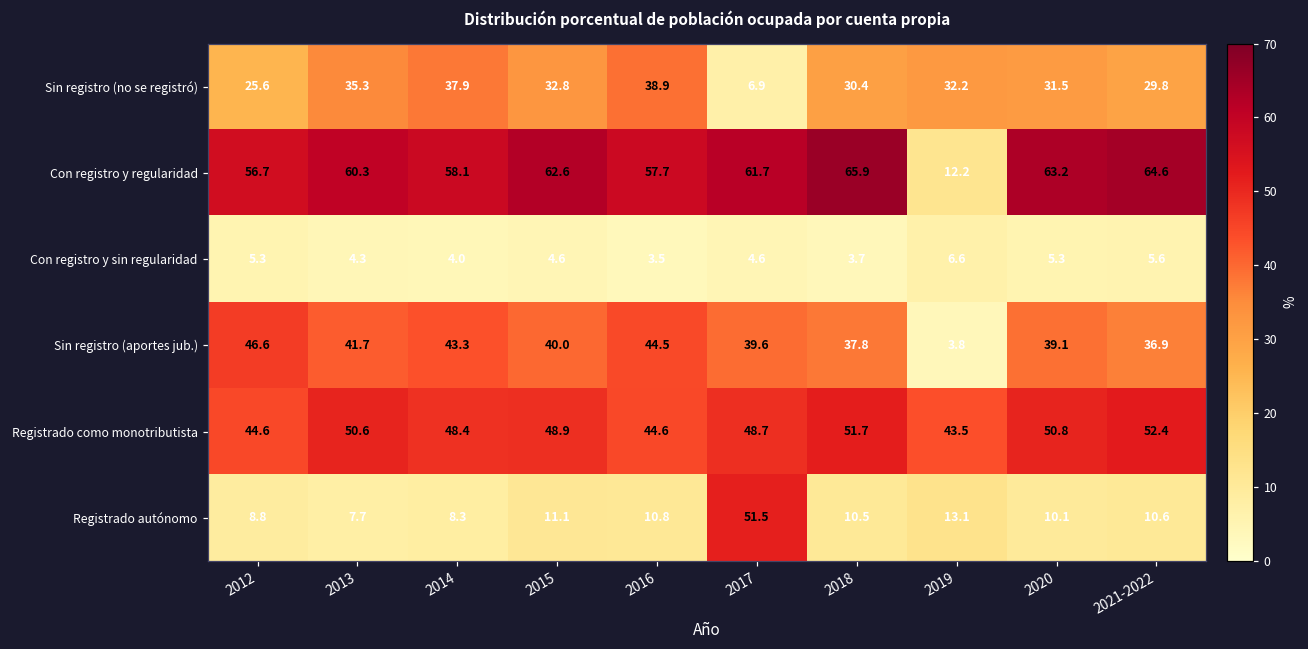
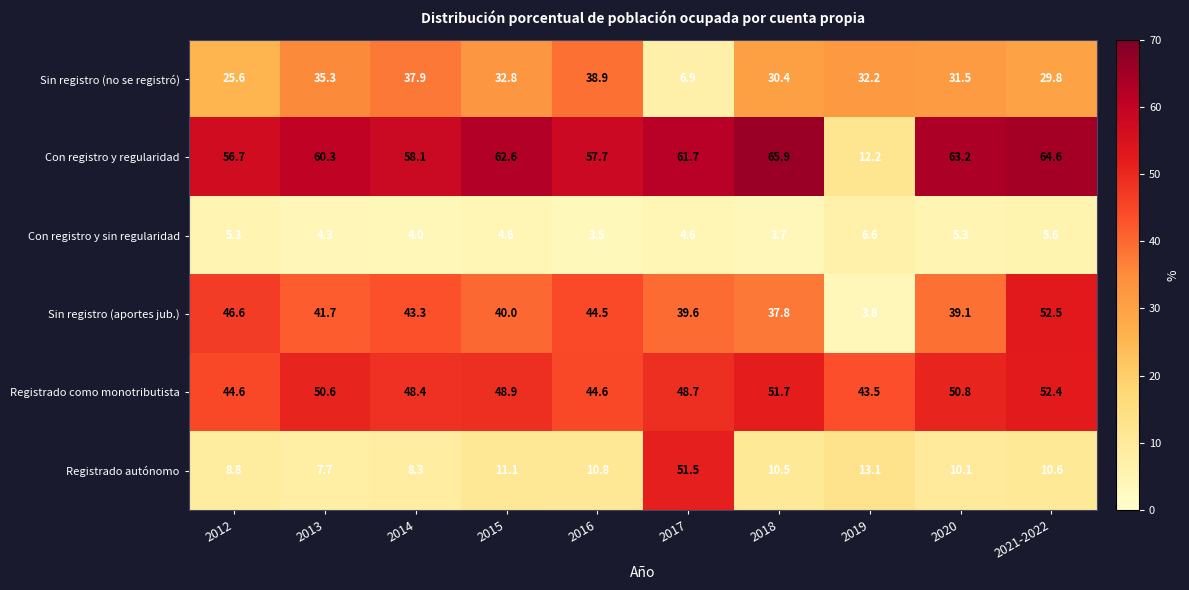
  {
    "Sin registro (no se registró)": {
      "2012": 25.6,
      "2013": 35.3,
      "2014": 37.9,
      "2015": 32.8,
      "2016": 38.9,
      "2017": 6.9,
      "2018": 30.4,
      "2019": 32.2,
      "2020": 31.5,
      "2021-2022": 29.8
    },
    "Con registro y regularidad": {
      "2012": 56.7,
      "2013": 60.3,
      "2014": 58.1,
      "2015": 62.6,
      "2016": 57.7,
      "2017": 61.7,
      "2018": 65.9,
      "2019": 12.2,
      "2020": 63.2,
      "2021-2022": 64.6
    },
    "Con registro y sin regularidad": {
      "2012": 5.3,
      "2013": 4.3,
      "2014": 4.0,
      "2015": 4.6,
      "2016": 3.5,
      "2017": 4.6,
      "2018": 3.7,
      "2019": 6.6,
      "2020": 5.3,
      "2021-2022": 5.6
    },
    "Sin registro (aportes jub.)": {
      "2012": 46.6,
      "2013": 41.7,
      "2014": 43.3,
      "2015": 40.0,
      "2016": 44.5,
      "2017": 39.6,
      "2018": 37.8,
      "2019": 3.8,
      "2020": 39.1,
-     "2021-2022": 36.9
+     "2021-2022": 52.5
    },
    "Registrado como monotributista": {
      "2012": 44.6,
      "2013": 50.6,
      "2014": 48.4,
      "2015": 48.9,
      "2016": 44.6,
      "2017": 48.7,
      "2018": 51.7,
      "2019": 43.5,
      "2020": 50.8,
      "2021-2022": 52.4
    },
    "Registrado autónomo": {
      "2012": 8.8,
      "2013": 7.7,
      "2014": 8.3,
      "2015": 11.1,
      "2016": 10.8,
      "2017": 51.5,
      "2018": 10.5,
      "2019": 13.1,
      "2020": 10.1,
      "2021-2022": 10.6
    }
  }
